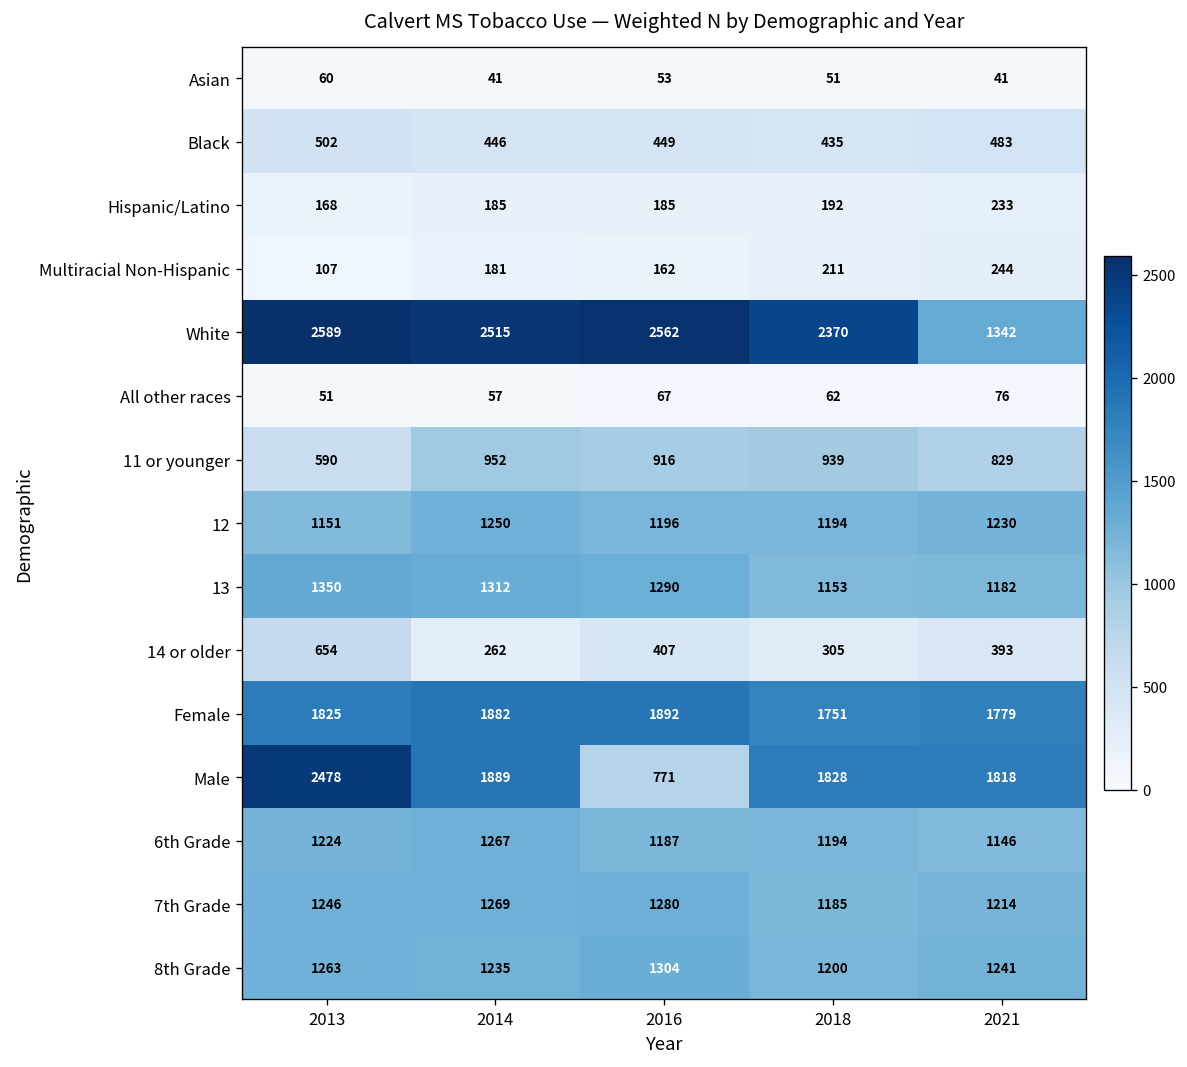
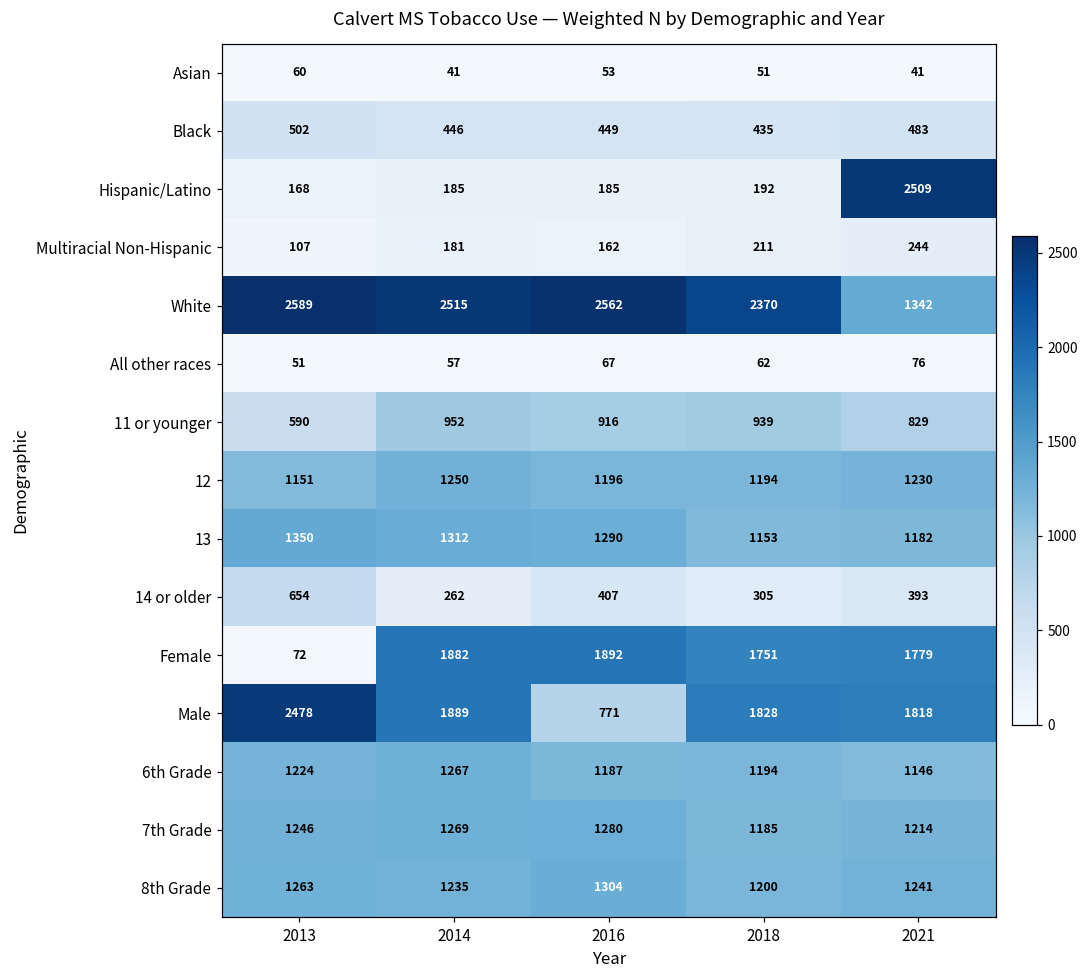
  {
    "Asian": {
      "2013": 60,
      "2014": 41,
      "2016": 53,
      "2018": 51,
      "2021": 41
    },
    "Black": {
      "2013": 502,
      "2014": 446,
      "2016": 449,
      "2018": 435,
      "2021": 483
    },
    "Hispanic/Latino": {
      "2013": 168,
      "2014": 185,
      "2016": 185,
      "2018": 192,
-     "2021": 233
+     "2021": 2509
    },
    "Multiracial Non-Hispanic": {
      "2013": 107,
      "2014": 181,
      "2016": 162,
      "2018": 211,
      "2021": 244
    },
    "White": {
      "2013": 2589,
      "2014": 2515,
      "2016": 2562,
      "2018": 2370,
      "2021": 1342
    },
    "All other races": {
      "2013": 51,
      "2014": 57,
      "2016": 67,
      "2018": 62,
      "2021": 76
    },
    "11 or younger": {
      "2013": 590,
      "2014": 952,
      "2016": 916,
      "2018": 939,
      "2021": 829
    },
    "12": {
      "2013": 1151,
      "2014": 1250,
      "2016": 1196,
      "2018": 1194,
      "2021": 1230
    },
    "13": {
      "2013": 1350,
      "2014": 1312,
      "2016": 1290,
      "2018": 1153,
      "2021": 1182
    },
    "14 or older": {
      "2013": 654,
      "2014": 262,
      "2016": 407,
      "2018": 305,
      "2021": 393
    },
    "Female": {
-     "2013": 1825,
+     "2013": 72,
      "2014": 1882,
      "2016": 1892,
      "2018": 1751,
      "2021": 1779
    },
    "Male": {
      "2013": 2478,
      "2014": 1889,
      "2016": 771,
      "2018": 1828,
      "2021": 1818
    },
    "6th Grade": {
      "2013": 1224,
      "2014": 1267,
      "2016": 1187,
      "2018": 1194,
      "2021": 1146
    },
    "7th Grade": {
      "2013": 1246,
      "2014": 1269,
      "2016": 1280,
      "2018": 1185,
      "2021": 1214
    },
    "8th Grade": {
      "2013": 1263,
      "2014": 1235,
      "2016": 1304,
      "2018": 1200,
      "2021": 1241
    }
  }
